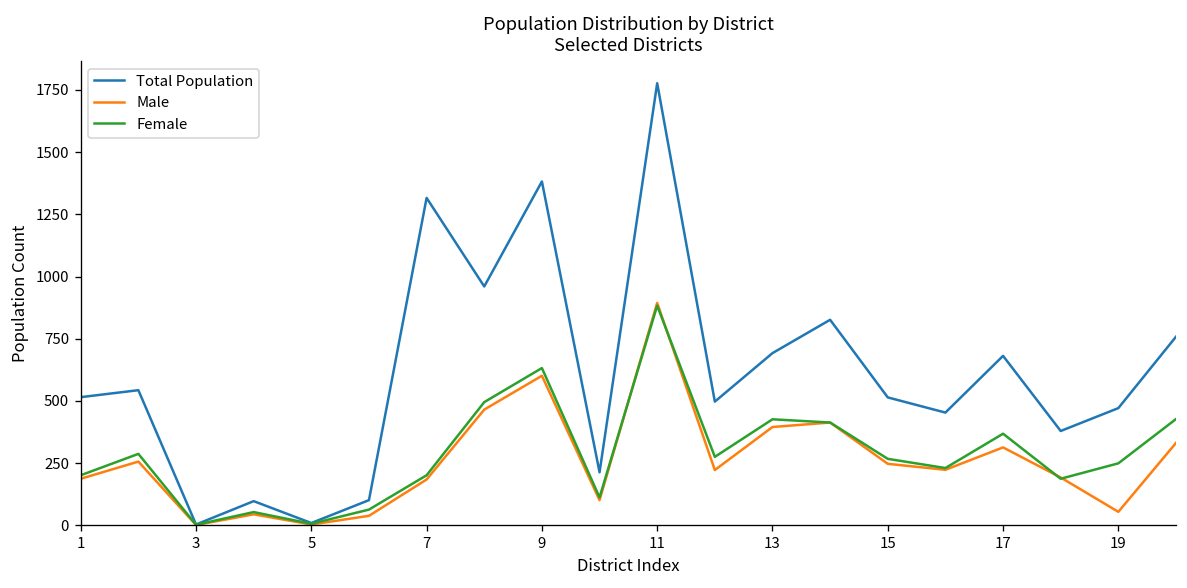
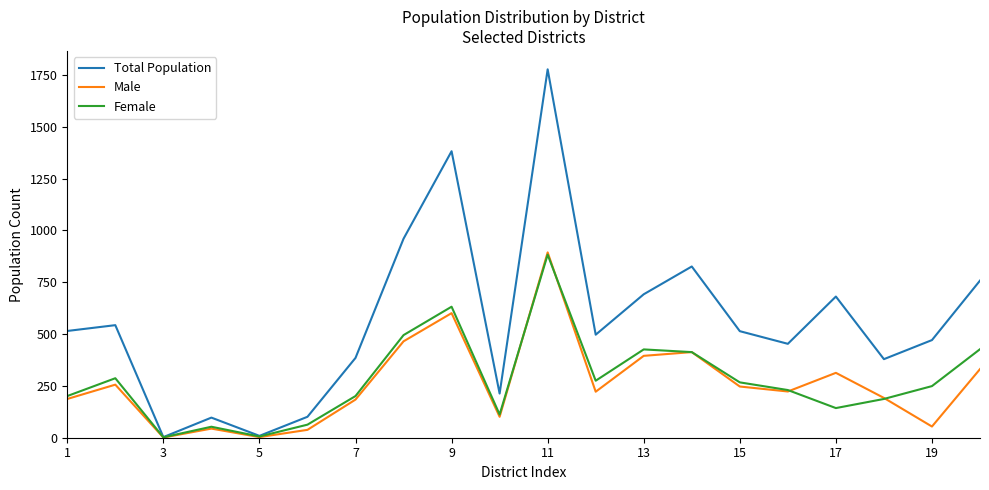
  {
    "Total Population": {
      "1": 520,
-     "7": 1320,
+     "7": 390,
      "9": 1380,
      "11": 1780,
      "13": 690,
      "15": 510,
      "17": 680,
      "19": 470
    },
    "Male": {
      "1": 190,
      "7": 180,
      "9": 600,
      "13": 400,
      "15": 250,
      "17": 310,
      "19": 50
    },
    "Female": {
      "1": 200,
      "7": 200,
      "9": 630,
      "13": 430,
      "15": 270,
-     "17": 370,
+     "17": 140,
      "19": 250
    }
  }
